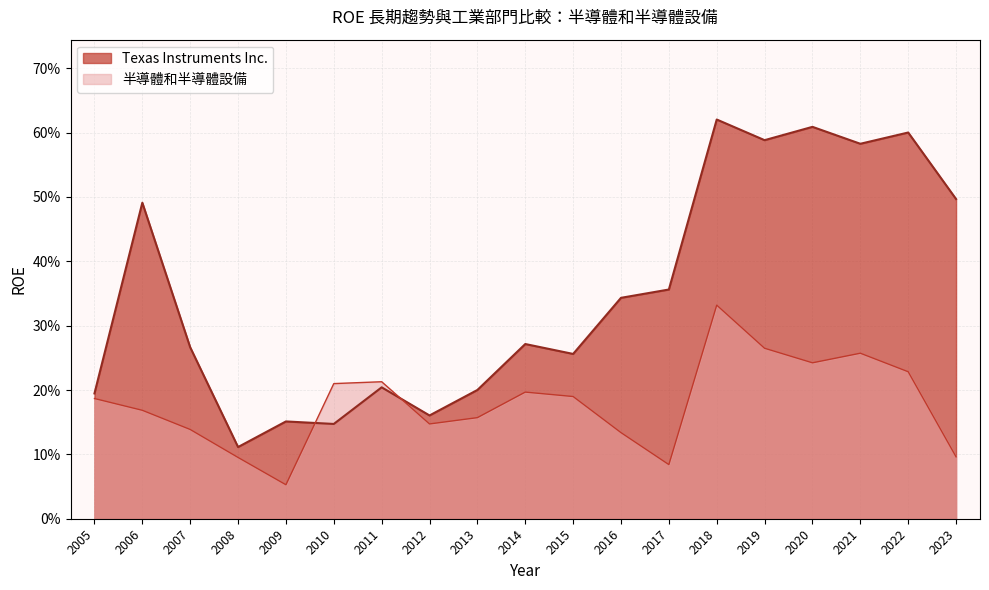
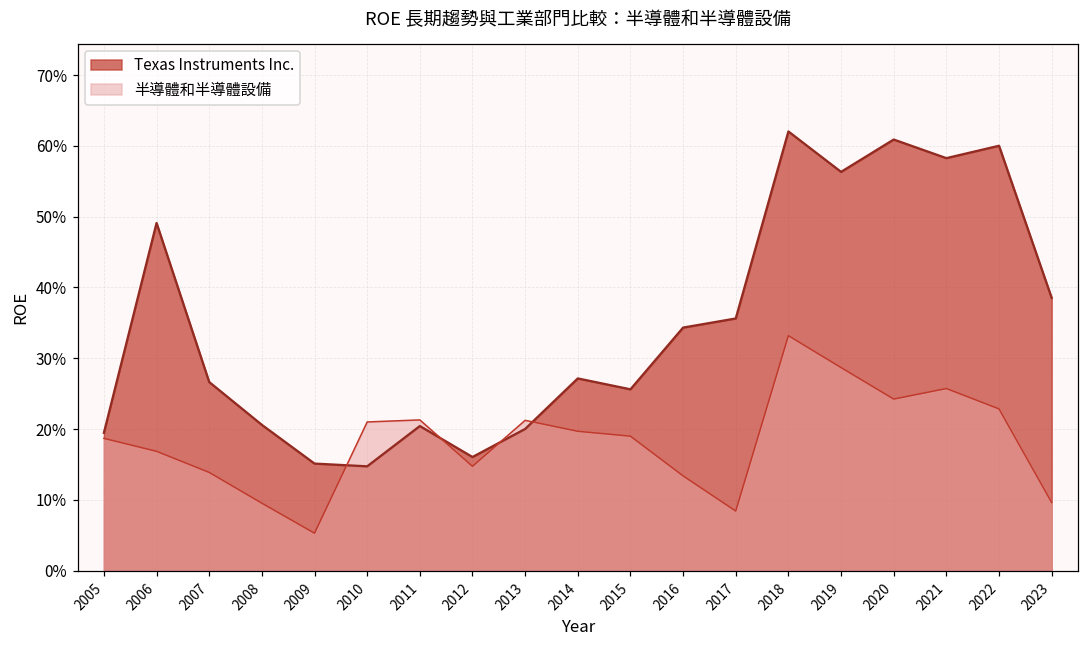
  {
    "Texas Instruments Inc.": {
      "2005": "19%",
      "2006": "49%",
      "2007": "27%",
-     "2008": "11%",
+     "2008": "21%",
      "2009": "15%",
      "2010": "15%",
      "2011": "20%",
      "2012": "16%",
      "2013": "20%",
      "2014": "27%",
      "2015": "26%",
      "2016": "34%",
      "2017": "36%",
      "2018": "62%",
-     "2019": "59%",
+     "2019": "56%",
      "2020": "61%",
      "2021": "58%",
      "2022": "60%",
-     "2023": "50%"
+     "2023": "39%"
    },
    "半導體和半導體設備": {
      "2005": "19%",
      "2006": "17%",
      "2007": "14%",
      "2008": "10%",
      "2009": "5%",
      "2010": "21%",
      "2011": "21%",
      "2012": "15%",
-     "2013": "16%",
+     "2013": "21%",
      "2014": "20%",
      "2015": "19%",
      "2016": "13%",
      "2017": "8%",
      "2018": "33%",
-     "2019": "26%",
+     "2019": "29%",
      "2020": "24%",
      "2021": "26%",
      "2022": "23%",
      "2023": "10%"
    }
  }
